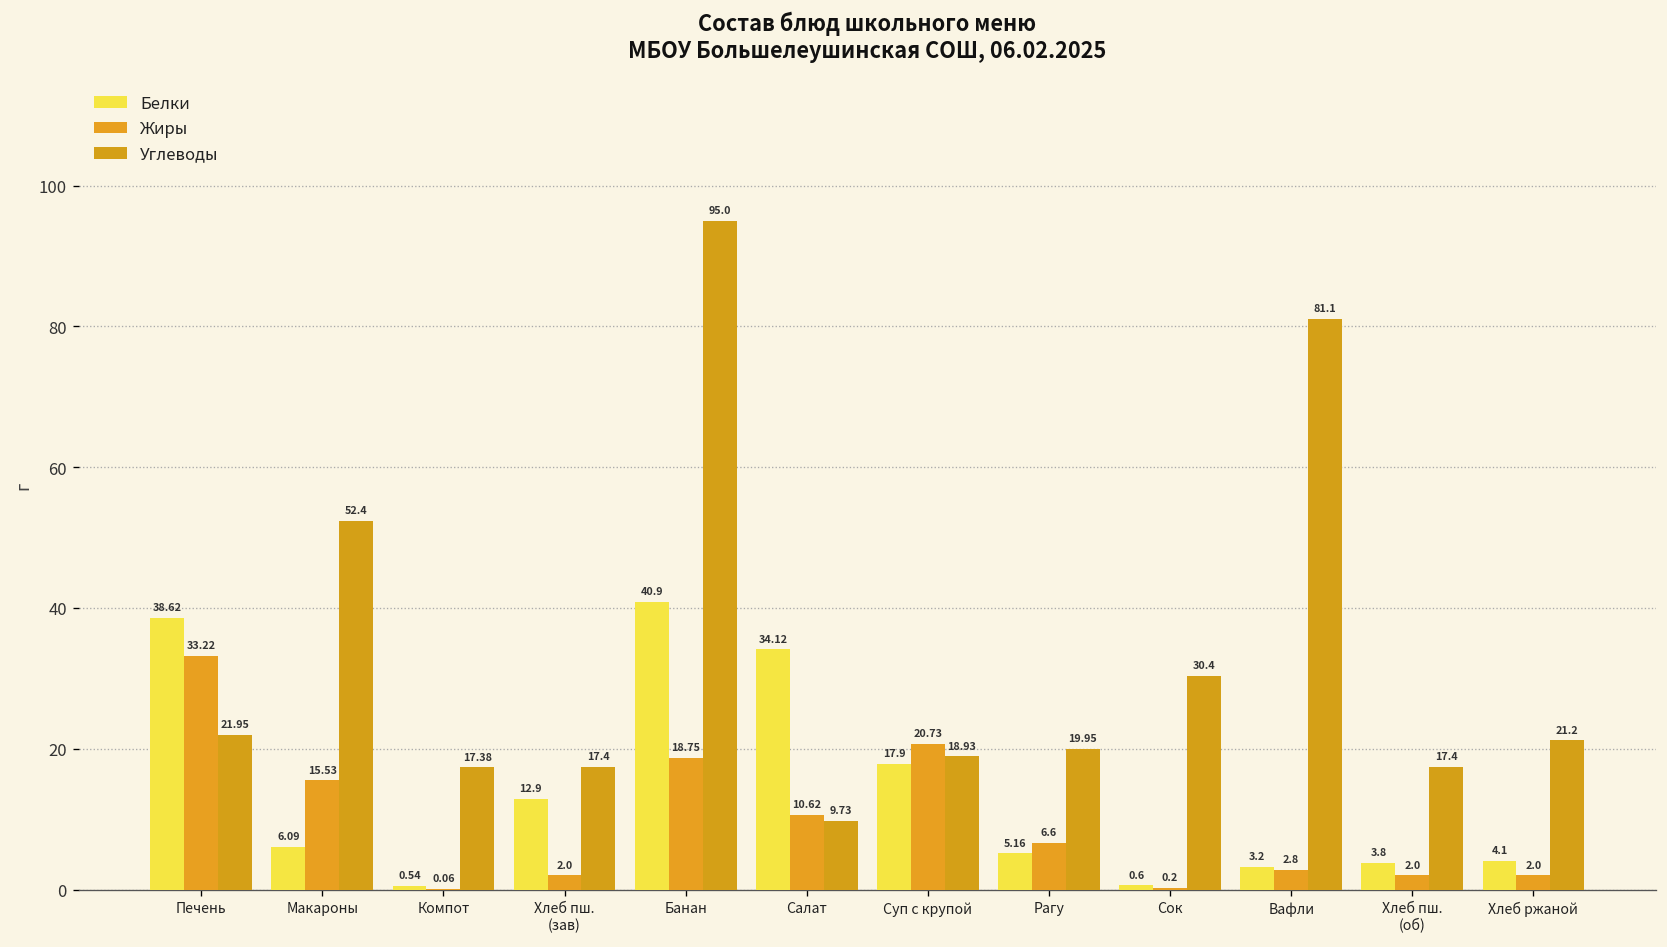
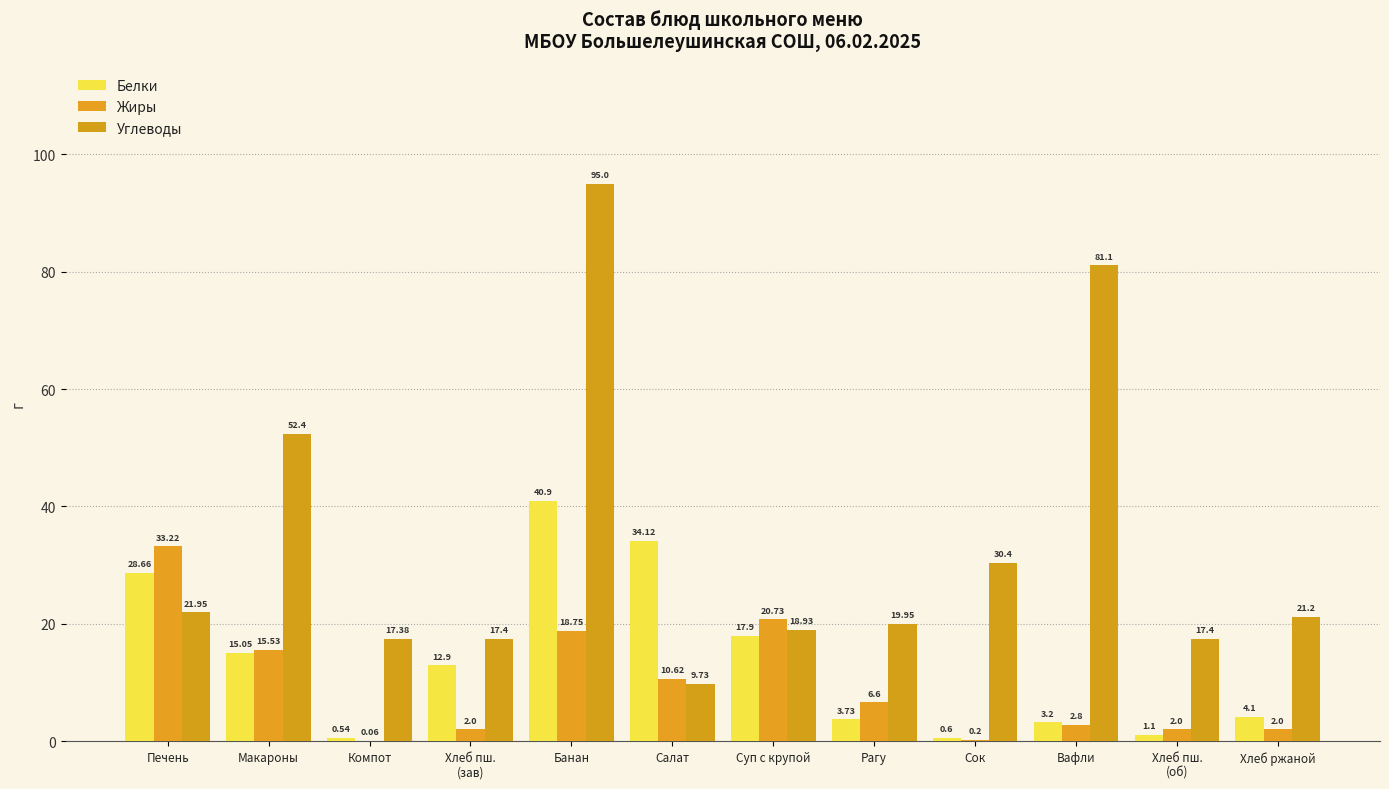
  {
    "Белки": {
-     "Печень": 38.62,
-     "Макароны": 6.09,
+     "Печень": 28.66,
+     "Макароны": 15.05,
      "Компот": 0.54,
      "Хлеб пш. (зав)": 12.9,
      "Банан": 40.9,
      "Салат": 34.12,
      "Суп с крупой": 17.9,
-     "Рагу": 5.16,
+     "Рагу": 3.73,
      "Сок": 0.6,
      "Вафли": 3.2,
-     "Хлеб пш. (об)": 3.8,
+     "Хлеб пш. (об)": 1.1,
      "Хлеб ржаной": 4.1
    }
  }
